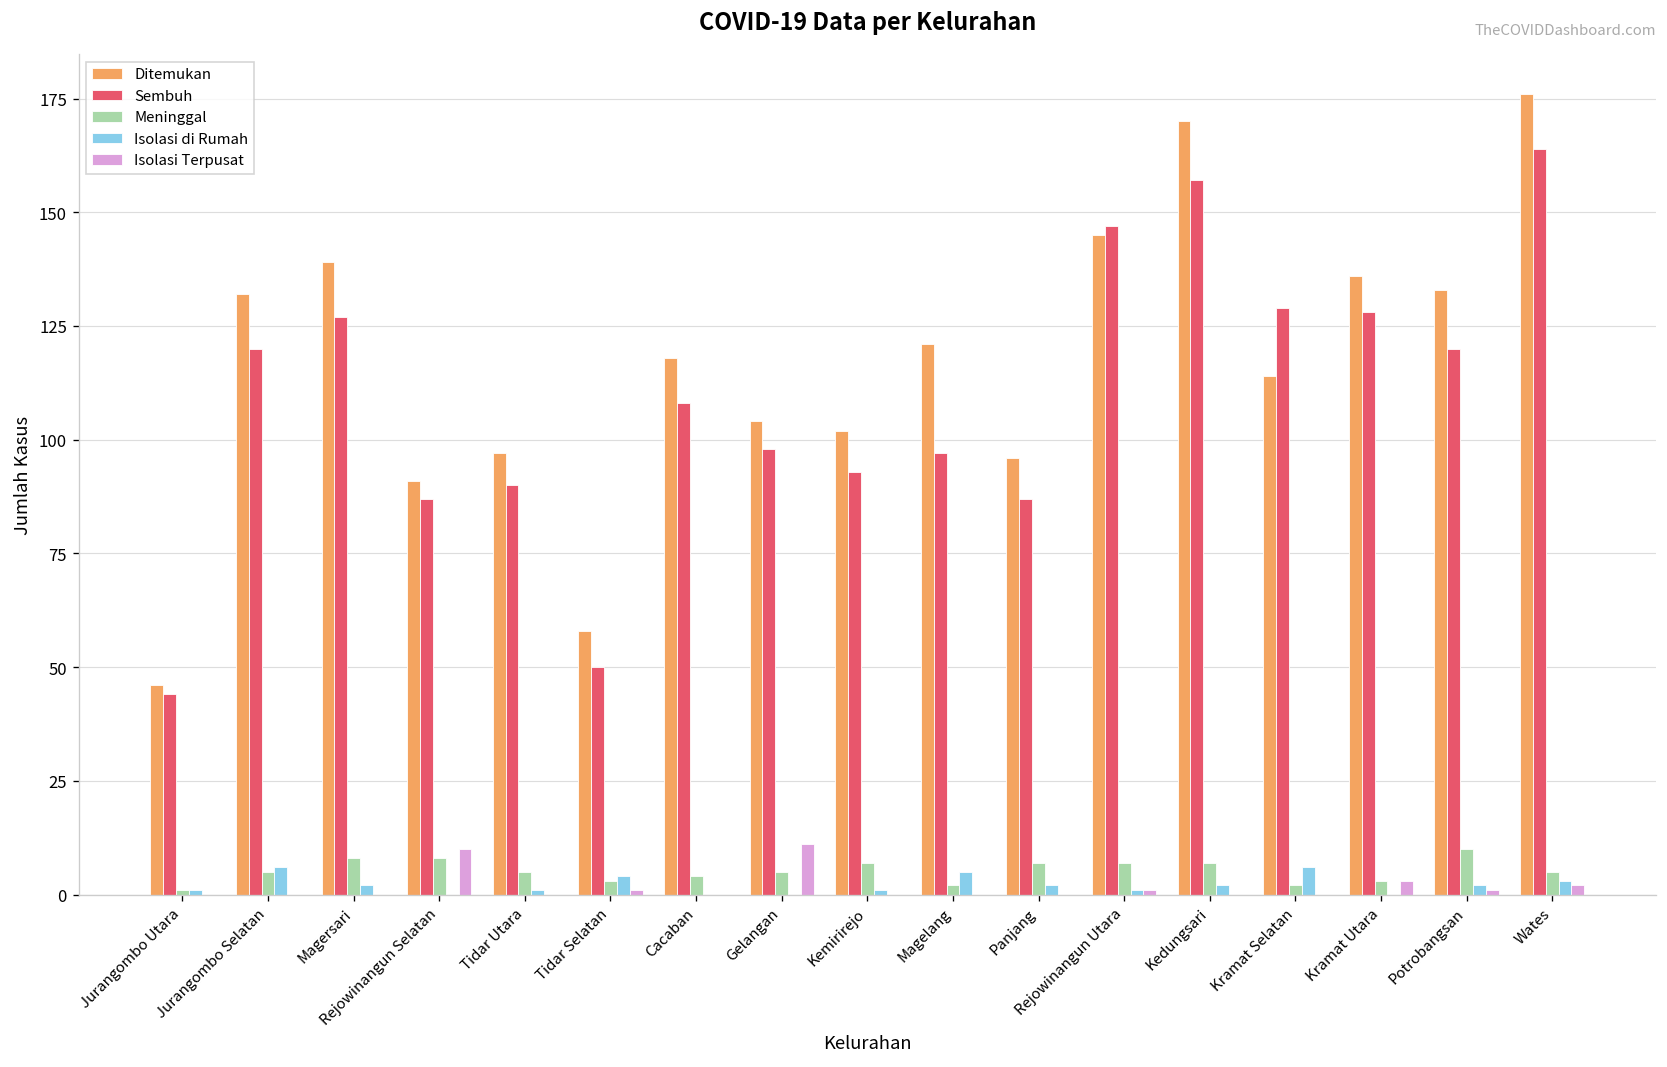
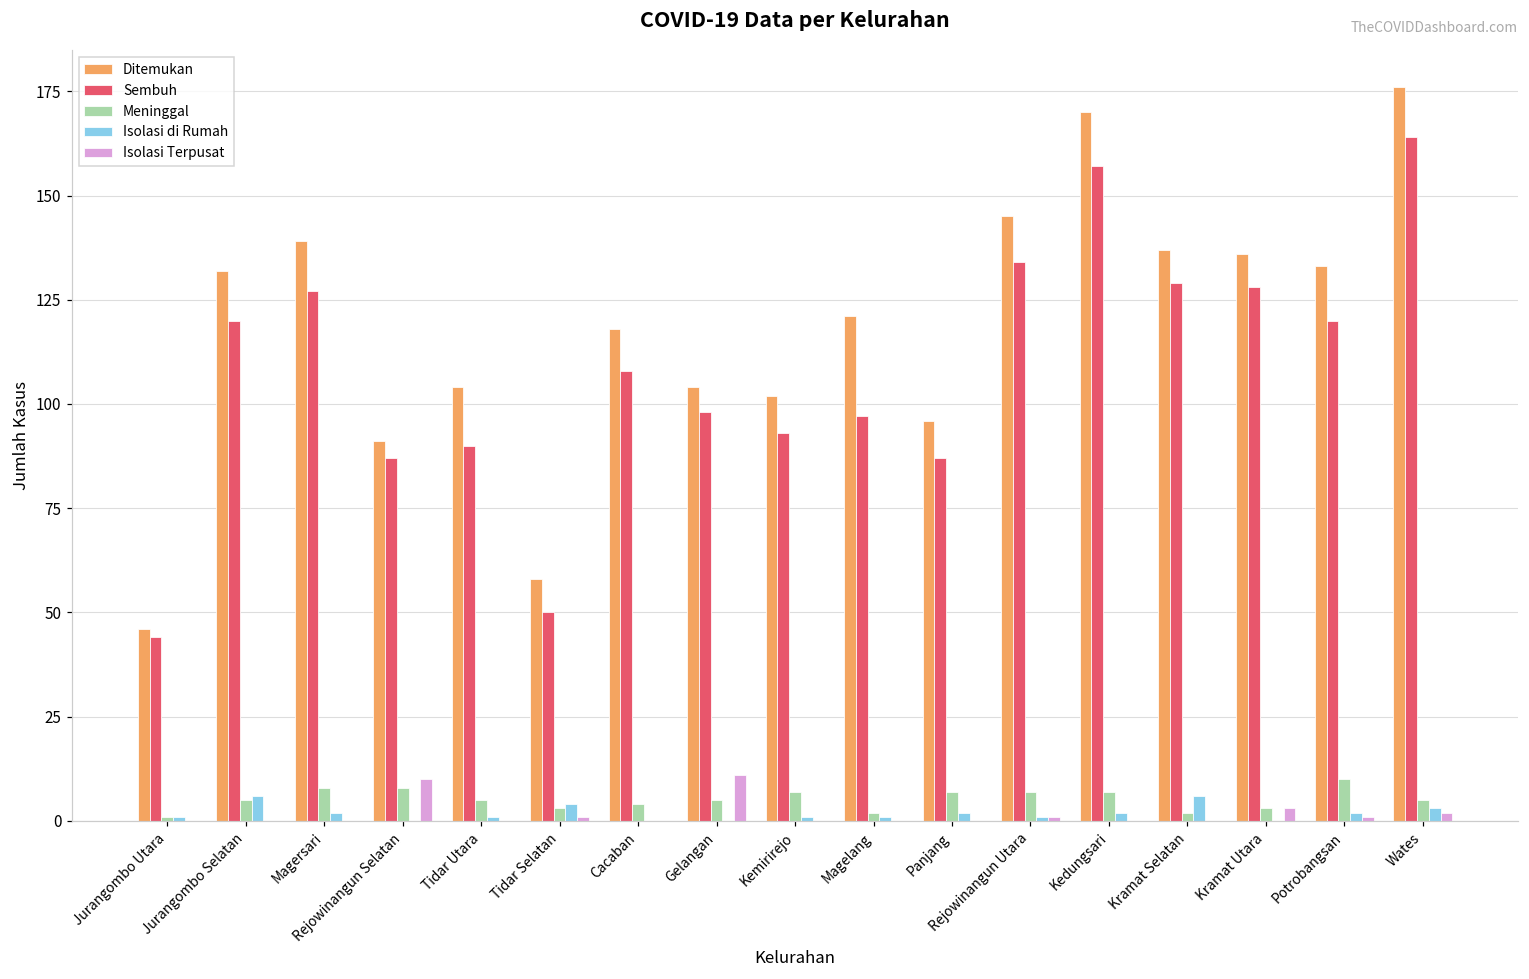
  {
    "Ditemukan": {
      "Jurangombo Utara": 46,
      "Jurangombo Selatan": 132,
      "Magersari": 139,
      "Rejowinangun Selatan": 91,
-     "Tidar Utara": 97,
+     "Tidar Utara": 104,
      "Tidar Selatan": 58,
      "Cacaban": 118,
      "Gelangan": 104,
      "Kemirirejo": 102,
      "Magelang": 121,
      "Panjang": 96,
      "Rejowinangun Utara": 145,
      "Kedungsari": 170,
-     "Kramat Selatan": 114,
+     "Kramat Selatan": 137,
      "Kramat Utara": 136,
      "Potrobangsan": 133,
      "Wates": 176
    },
    "Sembuh": {
      "Jurangombo Utara": 44,
      "Jurangombo Selatan": 120,
      "Magersari": 127,
      "Rejowinangun Selatan": 87,
      "Tidar Utara": 90,
      "Tidar Selatan": 50,
      "Cacaban": 108,
      "Gelangan": 98,
      "Kemirirejo": 93,
      "Magelang": 97,
      "Panjang": 87,
-     "Rejowinangun Utara": 147,
+     "Rejowinangun Utara": 134,
      "Kedungsari": 157,
      "Kramat Selatan": 129,
      "Kramat Utara": 128,
      "Potrobangsan": 120,
      "Wates": 164
    },
    "Meninggal": {
      "Jurangombo Utara": 1,
      "Jurangombo Selatan": 5,
      "Magersari": 8,
      "Rejowinangun Selatan": 8,
      "Tidar Utara": 5,
      "Tidar Selatan": 3,
      "Cacaban": 4,
      "Gelangan": 5,
      "Kemirirejo": 7,
      "Magelang": 2,
      "Panjang": 7,
      "Rejowinangun Utara": 7,
      "Kedungsari": 7,
      "Kramat Selatan": 2,
      "Kramat Utara": 3,
      "Potrobangsan": 10,
      "Wates": 5
    },
    "Isolasi di Rumah": {
      "Jurangombo Utara": 1,
      "Jurangombo Selatan": 6,
      "Magersari": 2,
      "Rejowinangun Selatan": 0,
      "Tidar Utara": 1,
      "Tidar Selatan": 4,
      "Cacaban": 0,
      "Gelangan": 0,
      "Kemirirejo": 1,
-     "Magelang": 5,
+     "Magelang": 1,
      "Panjang": 2,
      "Rejowinangun Utara": 1,
      "Kedungsari": 2,
      "Kramat Selatan": 6,
      "Kramat Utara": 0,
      "Potrobangsan": 2,
      "Wates": 3
    },
    "Isolasi Terpusat": {
      "Jurangombo Utara": 0,
      "Jurangombo Selatan": 0,
      "Magersari": 0,
      "Rejowinangun Selatan": 10,
      "Tidar Utara": 0,
      "Tidar Selatan": 1,
      "Cacaban": 0,
      "Gelangan": 11,
      "Kemirirejo": 0,
      "Magelang": 0,
      "Panjang": 0,
      "Rejowinangun Utara": 1,
      "Kedungsari": 0,
      "Kramat Selatan": 0,
      "Kramat Utara": 3,
      "Potrobangsan": 1,
      "Wates": 2
    }
  }
